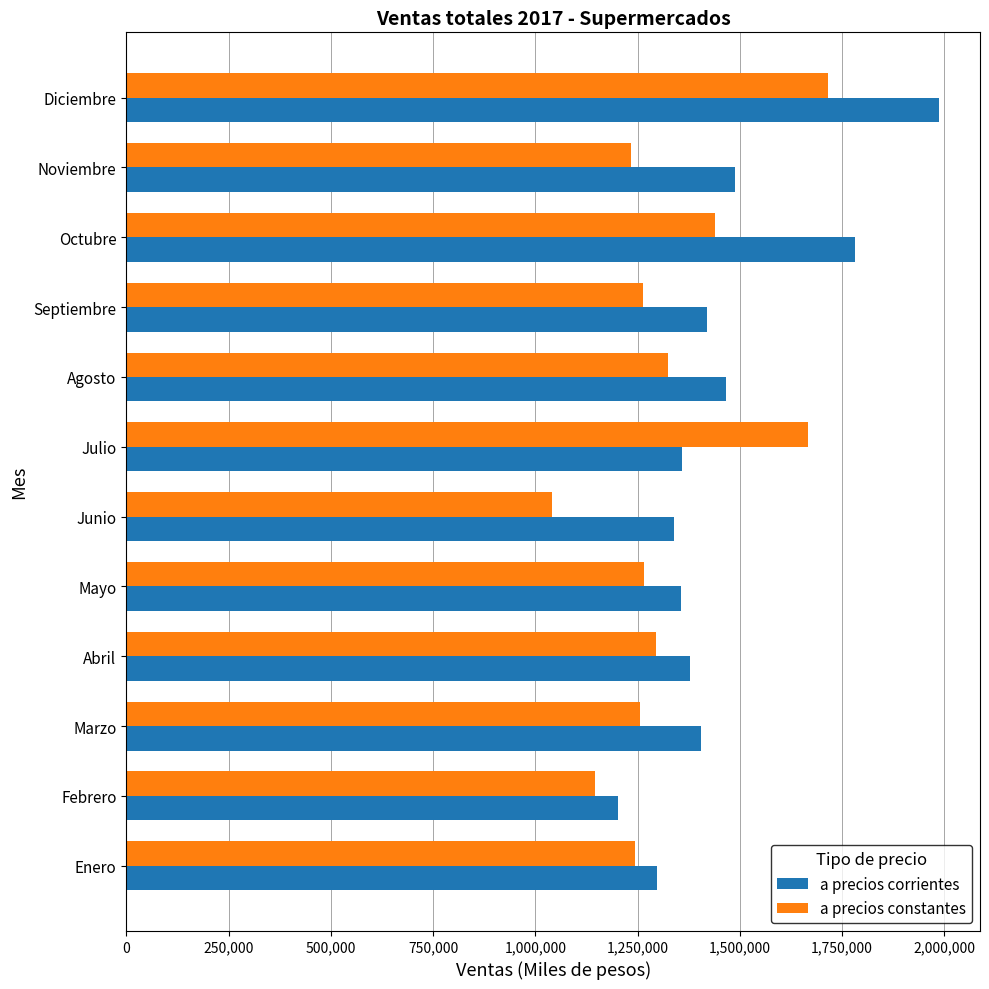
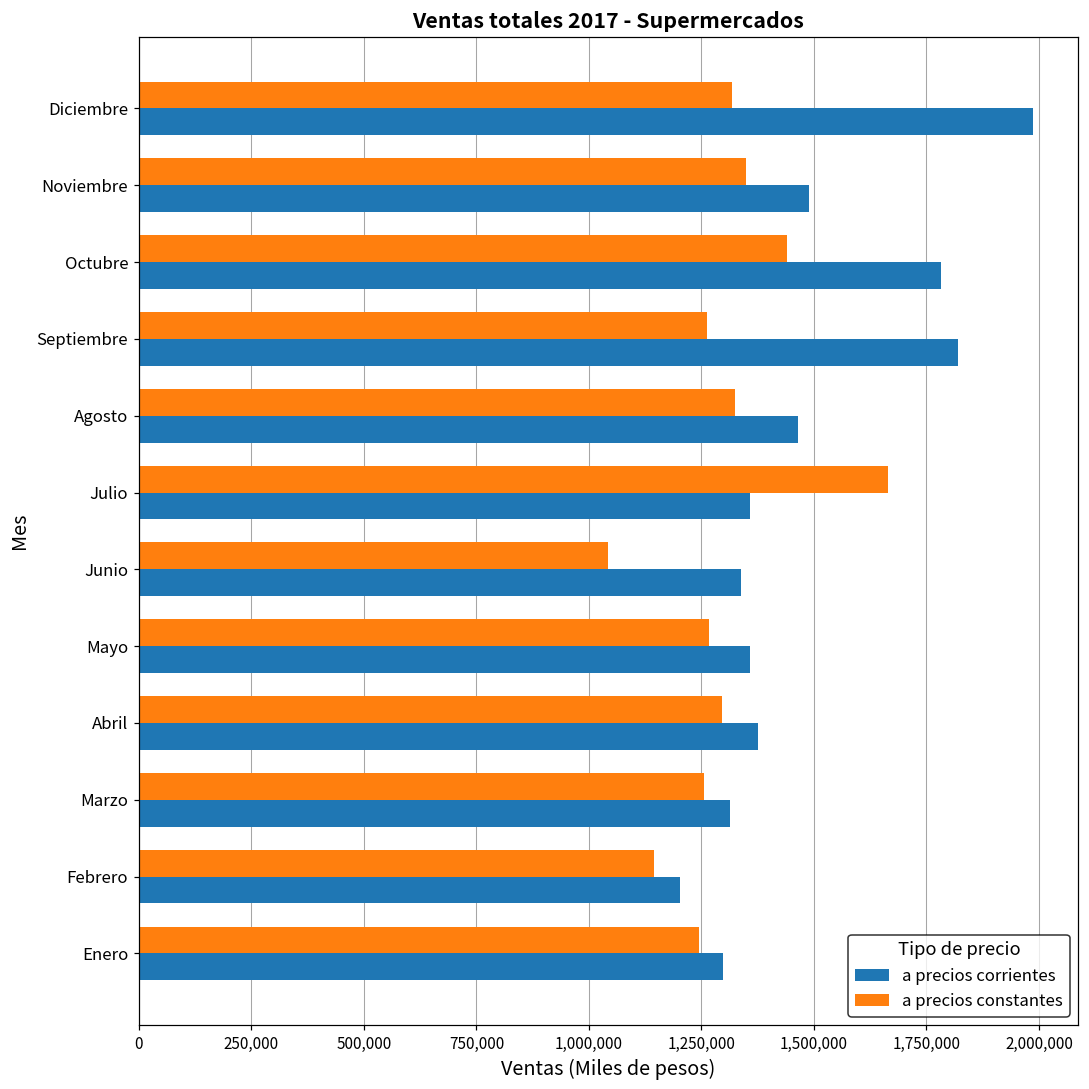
  {
    "a precios corrientes": {
      "Diciembre": "1,990,000",
      "Noviembre": "1,490,000",
      "Octubre": "1,780,000",
-     "Septiembre": "1,420,000",
+     "Septiembre": "1,820,000",
      "Agosto": "1,470,000",
      "Julio": "1,360,000",
      "Junio": "1,340,000",
      "Mayo": "1,360,000",
      "Abril": "1,380,000",
-     "Marzo": "1,400,000",
+     "Marzo": "1,310,000",
      "Febrero": "1,200,000",
      "Enero": "1,300,000"
    },
    "a precios constantes": {
-     "Diciembre": "1,720,000",
-     "Noviembre": "1,230,000",
+     "Diciembre": "1,320,000",
+     "Noviembre": "1,350,000",
      "Octubre": "1,440,000",
      "Septiembre": "1,260,000",
      "Agosto": "1,320,000",
      "Julio": "1,670,000",
      "Junio": "1,040,000",
      "Mayo": "1,270,000",
      "Abril": "1,300,000",
      "Marzo": "1,260,000",
      "Febrero": "1,150,000",
      "Enero": "1,240,000"
    }
  }
